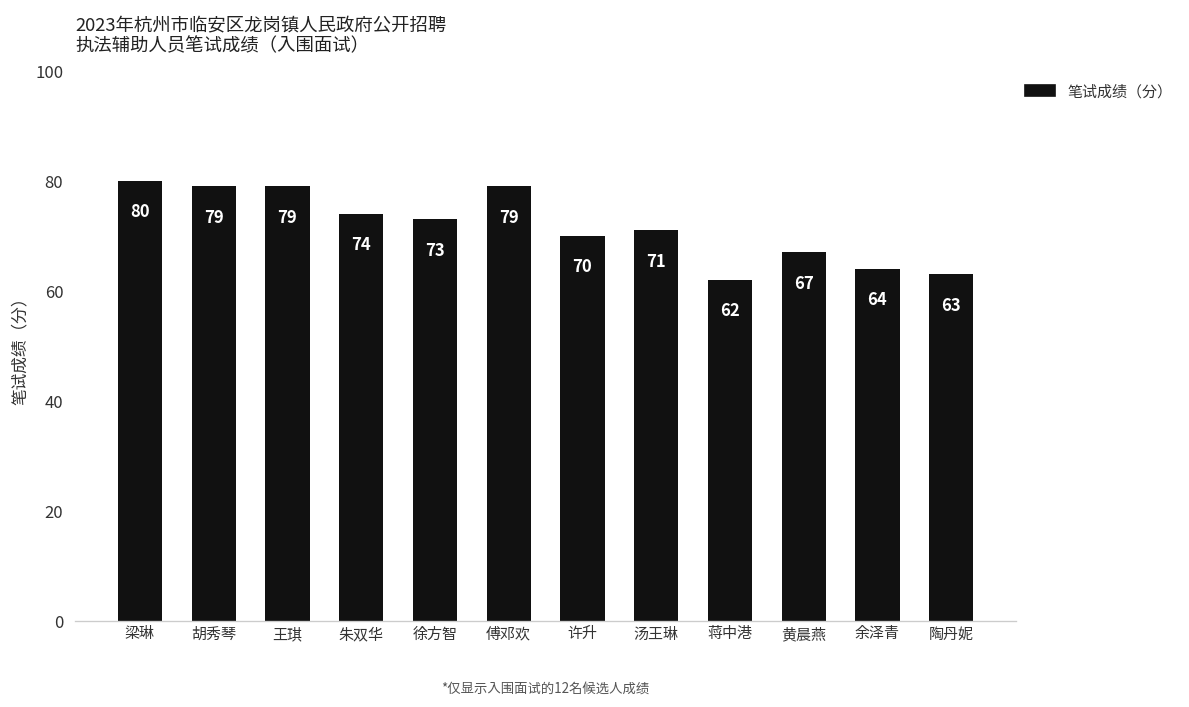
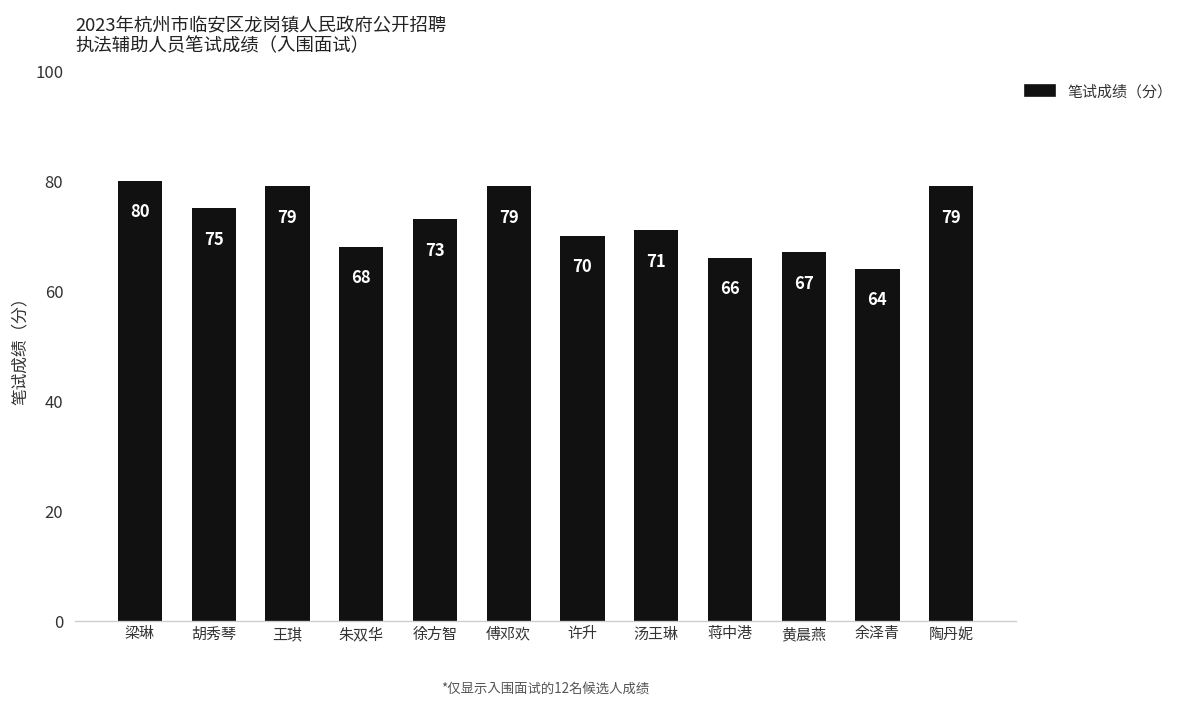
  {
    "梁琳": 80,
-   "胡秀琴": 79,
+   "胡秀琴": 75,
    "王琪": 79,
-   "朱双华": 74,
+   "朱双华": 68,
    "徐方智": 73,
    "傅邓欢": 79,
    "许升": 70,
    "汤王琳": 71,
-   "蒋中港": 62,
+   "蒋中港": 66,
    "黄晨燕": 67,
    "余泽青": 64,
-   "陶丹妮": 63
+   "陶丹妮": 79
  }
